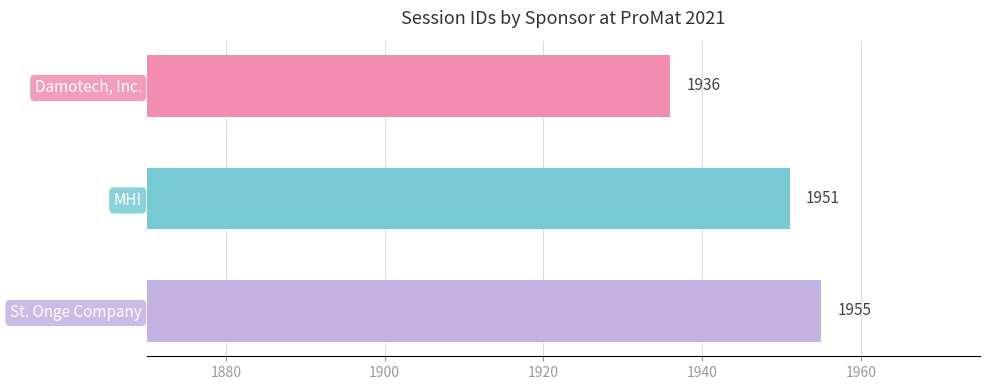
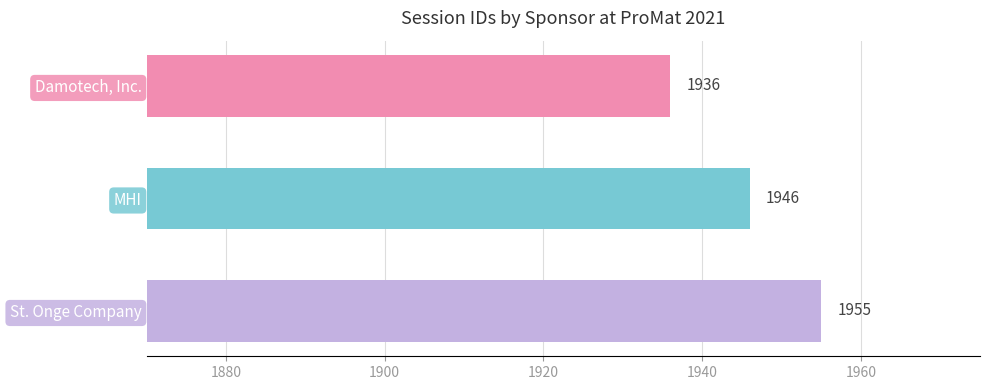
  {
    "Damotech, Inc.": 1936,
-   "MHI": 1951,
+   "MHI": 1946,
    "St. Onge Company": 1955
  }
